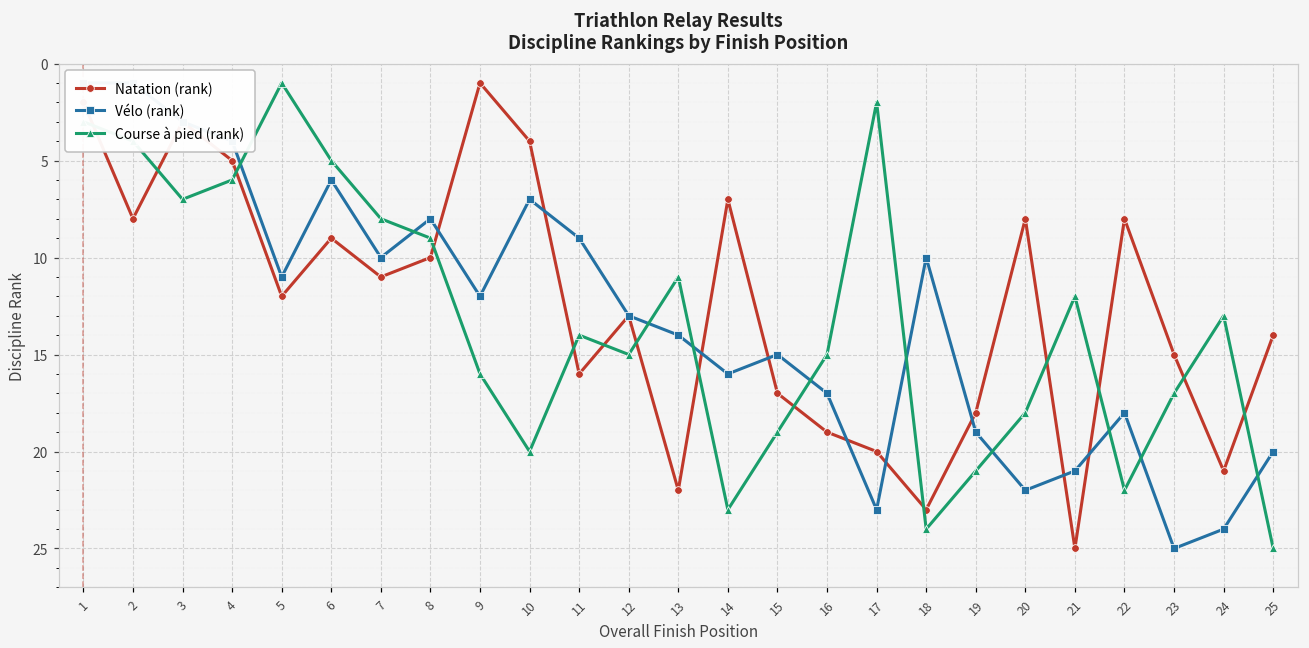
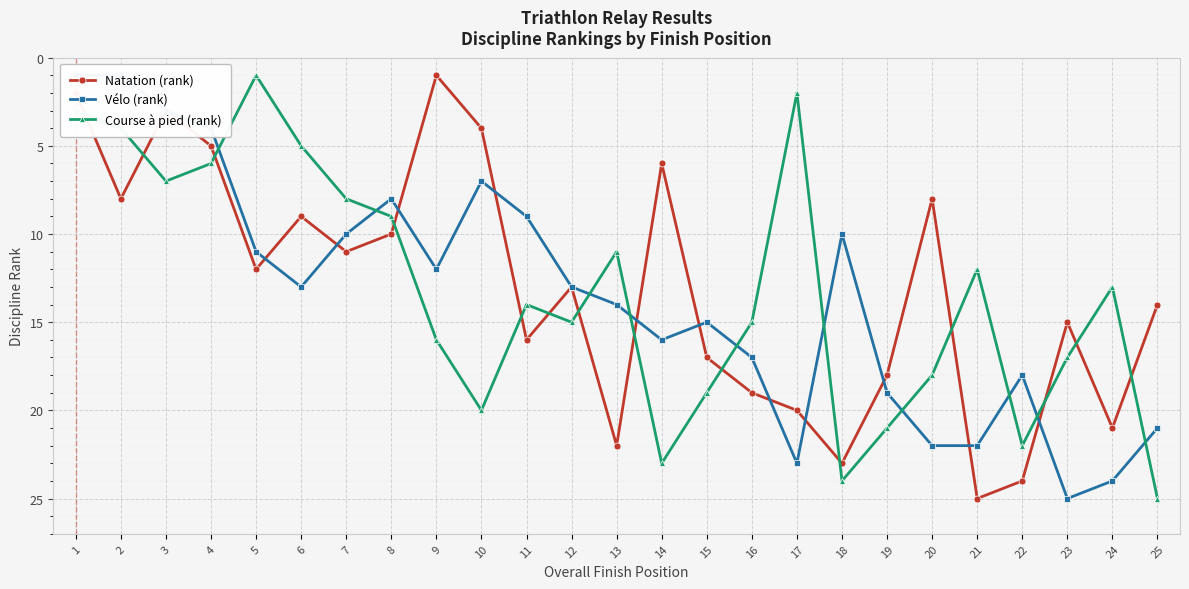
  {
    "Natation (rank)": {
      "2": 8,
      "4": 5,
      "5": 12,
      "6": 9,
      "7": 11,
      "8": 10,
      "9": 1,
      "10": 4,
      "11": 16,
      "13": 22,
-     "14": 7,
+     "14": 6,
      "15": 17,
      "16": 19,
      "17": 20,
      "18": 23,
      "19": 18,
      "20": 8,
      "21": 25,
-     "22": 8,
+     "22": 24,
      "23": 15,
      "24": 21,
      "25": 14
    },
    "Vélo (rank)": {
      "5": 11,
-     "6": 6,
+     "6": 13,
      "7": 10,
      "8": 8,
      "9": 12,
      "10": 7,
      "11": 9,
      "13": 14,
      "14": 16,
      "15": 15,
      "16": 17,
      "17": 23,
      "18": 10,
      "19": 19,
      "20": 22,
-     "21": 21,
+     "21": 22,
      "22": 18,
      "23": 25,
      "24": 24,
-     "25": 20
+     "25": 21
    },
    "Course à pied (rank)": {
      "3": 7,
      "4": 6,
      "5": 1,
      "6": 5,
      "7": 8,
      "8": 9,
      "9": 16,
      "10": 20,
      "11": 14,
      "12": 15,
      "13": 11,
      "14": 23,
      "15": 19,
      "16": 15,
      "17": 2,
      "18": 24,
      "19": 21,
      "20": 18,
      "21": 12,
      "22": 22,
      "23": 17,
      "24": 13,
      "25": 25
    }
  }
